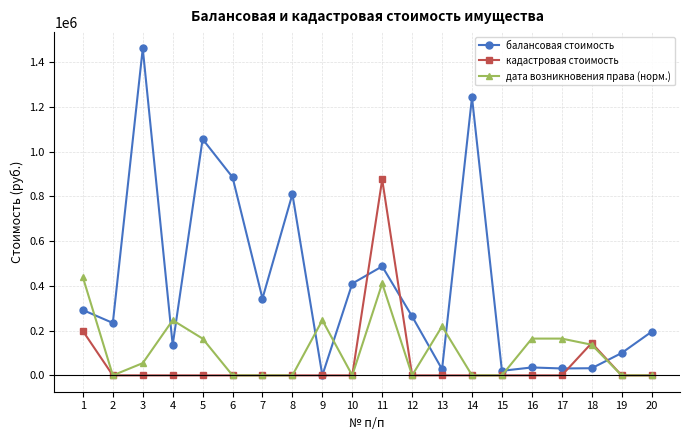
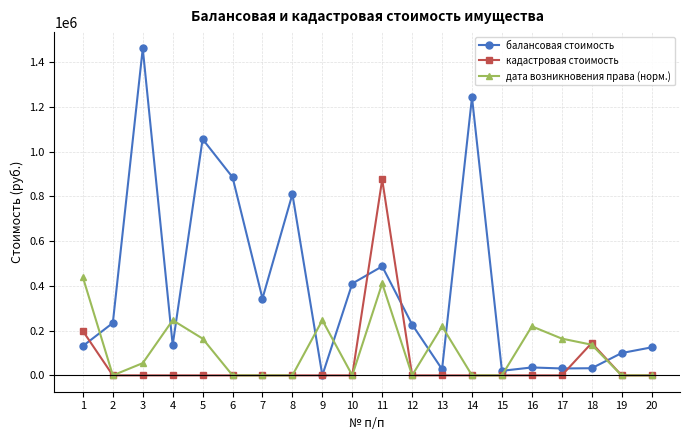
  {
    "балансовая стоимость": {
-     "1": 290000,
+     "1": 130000,
      "2": 230000,
      "3": 1460000,
      "4": 140000,
      "5": 1060000,
      "6": 890000,
      "7": 340000,
      "8": 810000,
      "10": 410000,
      "11": 490000,
-     "12": 260000,
+     "12": 230000,
      "13": 30000,
      "14": 1240000,
      "15": 20000,
      "16": 40000,
      "17": 30000,
      "18": 30000,
      "19": 100000,
-     "20": 190000
+     "20": 130000
    },
    "кадастровая стоимость": {
      "1": 200000,
      "3": 0,
      "4": 0,
      "5": 0,
      "11": 880000,
      "13": 0,
      "16": 0,
      "17": 0
    },
    "дата возникновения права (норм.)": {
      "1": 440000,
      "3": 50000,
      "4": 250000,
      "5": 160000,
      "9": 250000,
      "11": 410000,
      "13": 220000,
-     "16": 160000,
+     "16": 220000,
      "17": 160000
    }
  }
